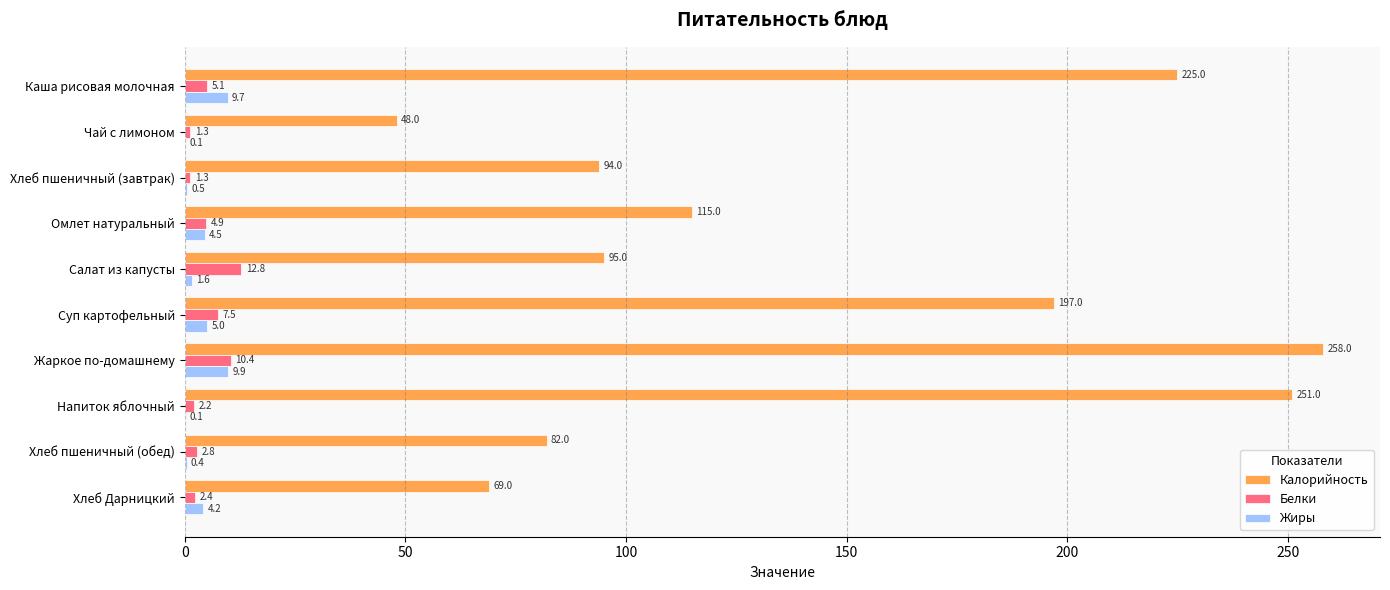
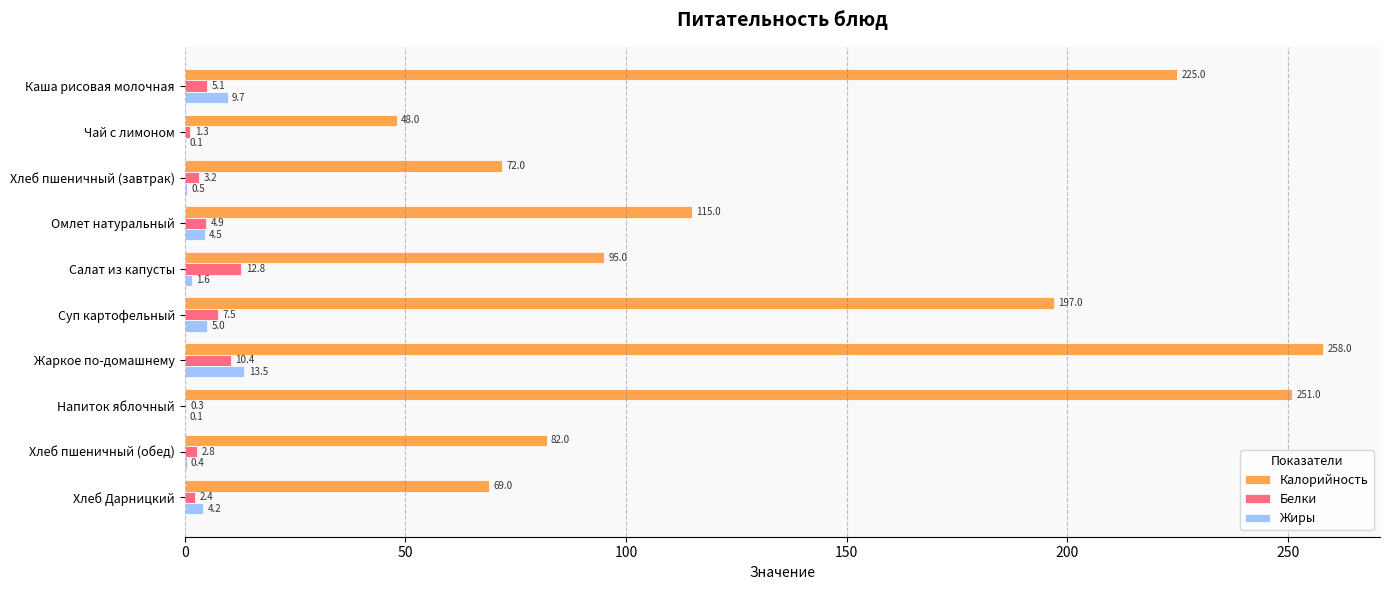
  {
    "Калорийность": {
      "Каша рисовая молочная": 225.0,
      "Чай с лимоном": 48.0,
-     "Хлеб пшеничный (завтрак)": 94.0,
+     "Хлеб пшеничный (завтрак)": 72.0,
      "Омлет натуральный": 115.0,
      "Салат из капусты": 95.0,
      "Суп картофельный": 197.0,
      "Жаркое по-домашнему": 258.0,
      "Напиток яблочный": 251.0,
      "Хлеб пшеничный (обед)": 82.0,
      "Хлеб Дарницкий": 69.0
    },
    "Белки": {
      "Каша рисовая молочная": 5.1,
      "Чай с лимоном": 1.3,
-     "Хлеб пшеничный (завтрак)": 1.3,
+     "Хлеб пшеничный (завтрак)": 3.2,
      "Омлет натуральный": 4.9,
      "Салат из капусты": 12.8,
      "Суп картофельный": 7.5,
      "Жаркое по-домашнему": 10.4,
-     "Напиток яблочный": 2.2,
+     "Напиток яблочный": 0.3,
      "Хлеб пшеничный (обед)": 2.8,
      "Хлеб Дарницкий": 2.4
    },
    "Жиры": {
      "Каша рисовая молочная": 9.7,
      "Чай с лимоном": 0.1,
      "Хлеб пшеничный (завтрак)": 0.5,
      "Омлет натуральный": 4.5,
      "Салат из капусты": 1.6,
      "Суп картофельный": 5.0,
-     "Жаркое по-домашнему": 9.9,
+     "Жаркое по-домашнему": 13.5,
      "Напиток яблочный": 0.1,
      "Хлеб пшеничный (обед)": 0.4,
      "Хлеб Дарницкий": 4.2
    }
  }
